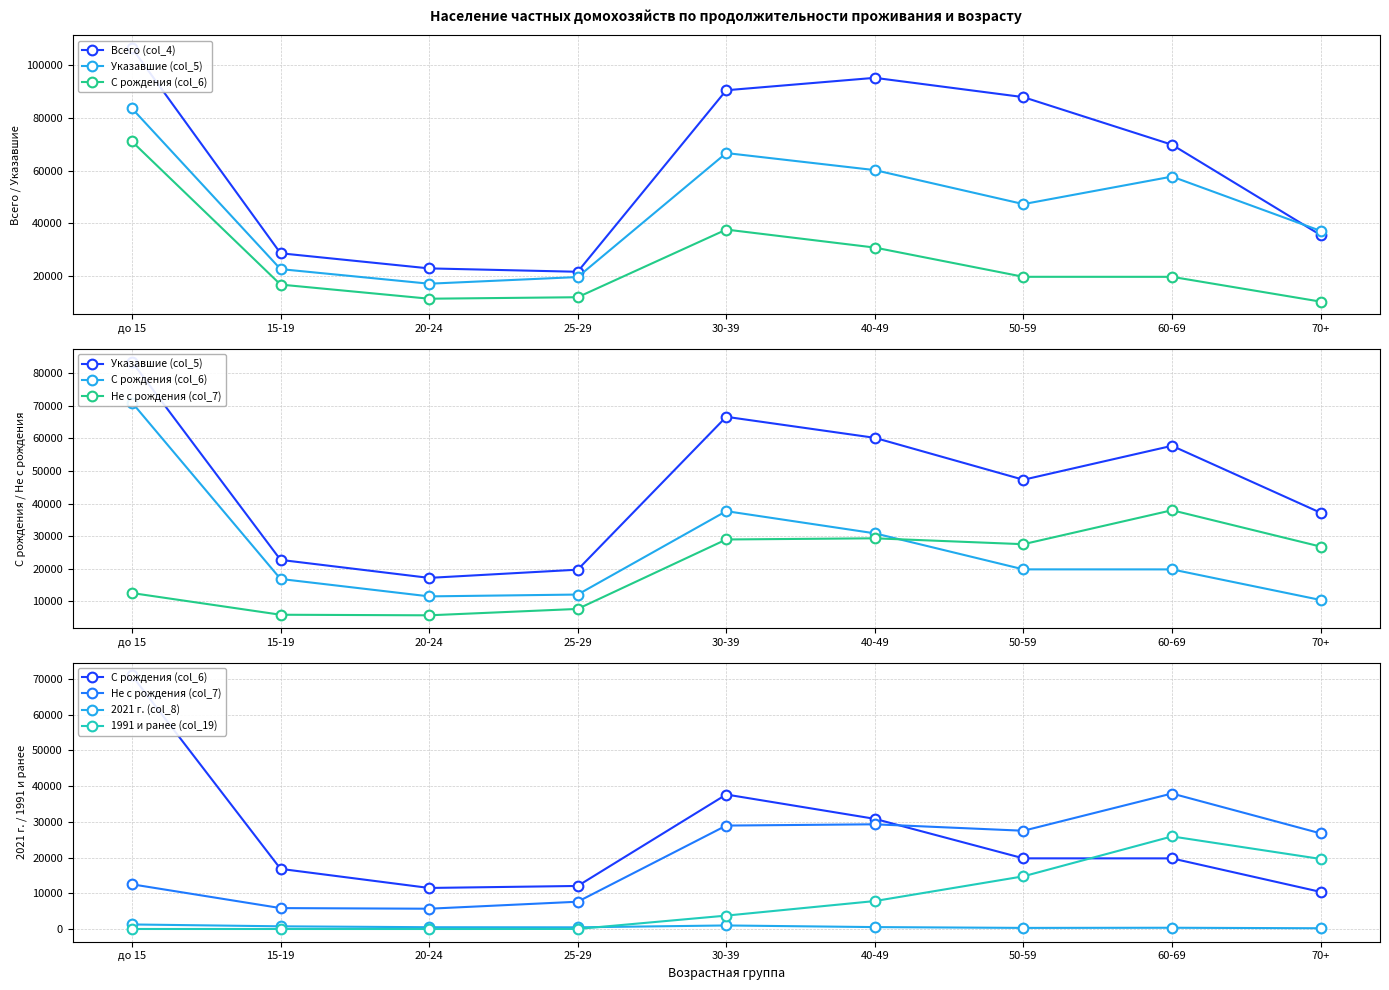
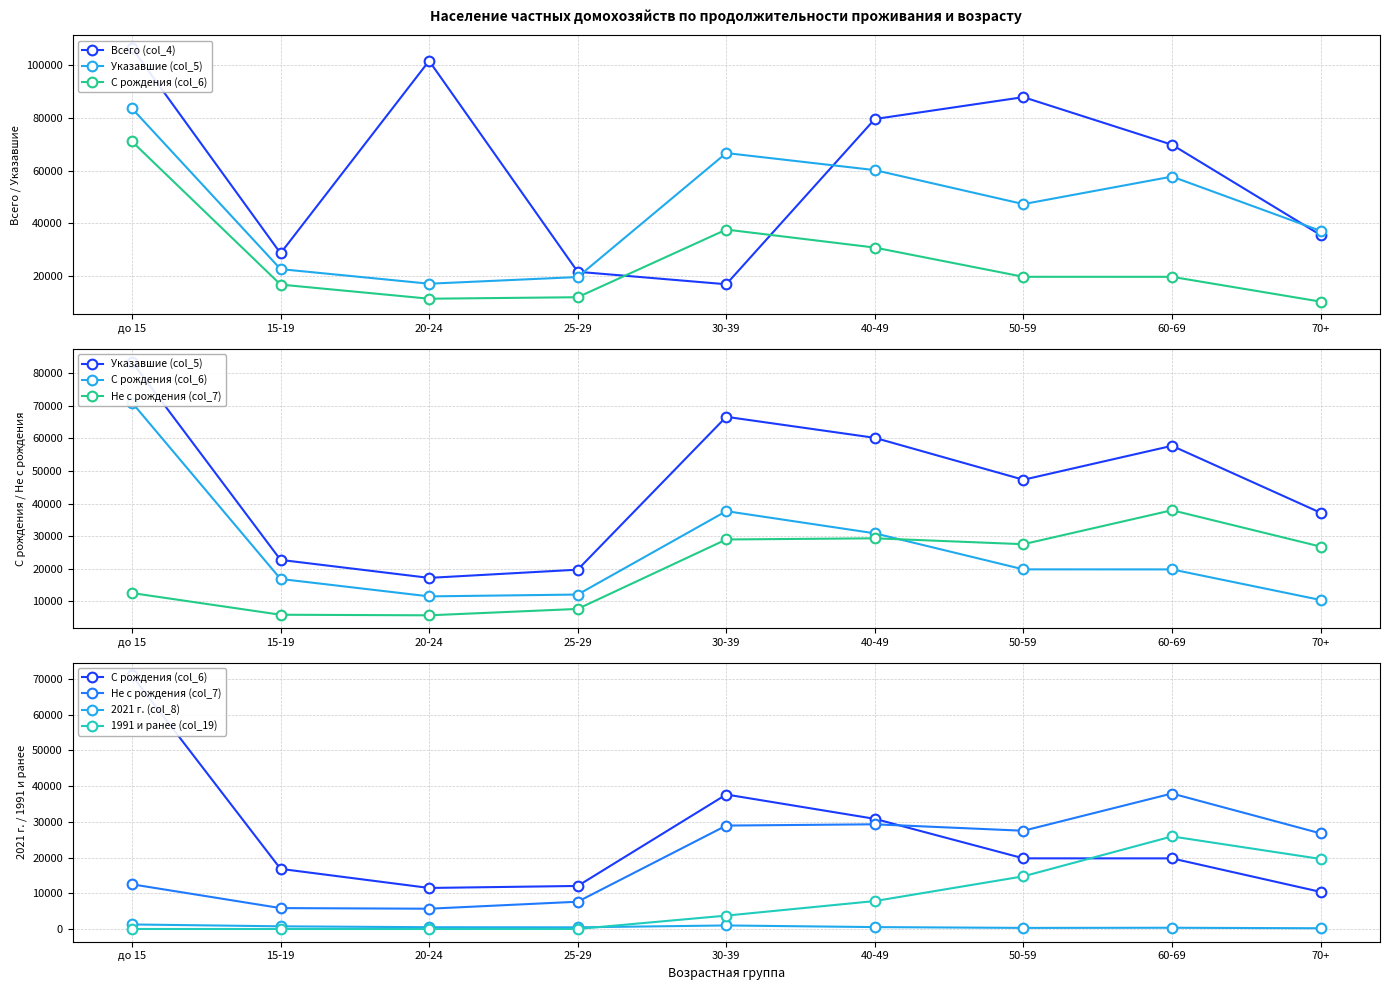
  {
    "Население частных домохозяйств по продолжительности проживания и возрасту": {
      "Всего (col_4)": {
        "15-19": 29000,
-       "20-24": 23000,
+       "20-24": 102000,
        "25-29": 22000,
-       "30-39": 90000,
-       "40-49": 95000,
+       "30-39": 17000,
+       "40-49": 79000,
        "50-59": 88000,
        "60-69": 70000,
        "70+": 36000
      }
    }
  }
